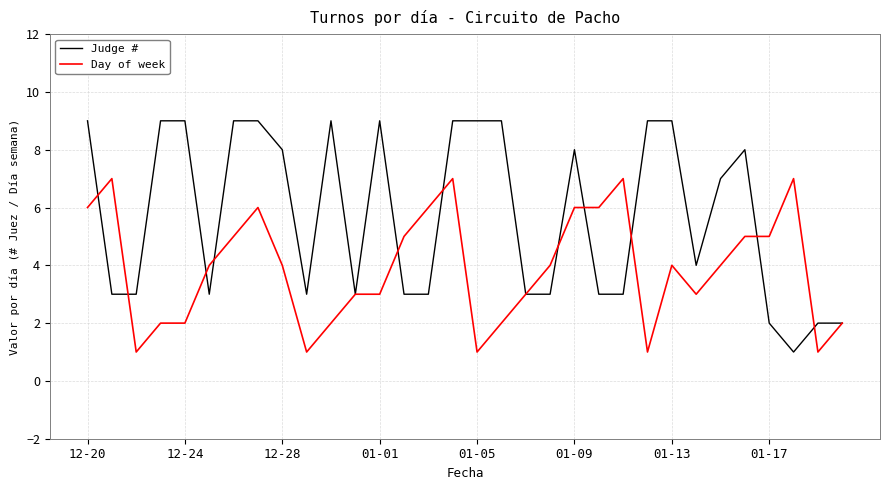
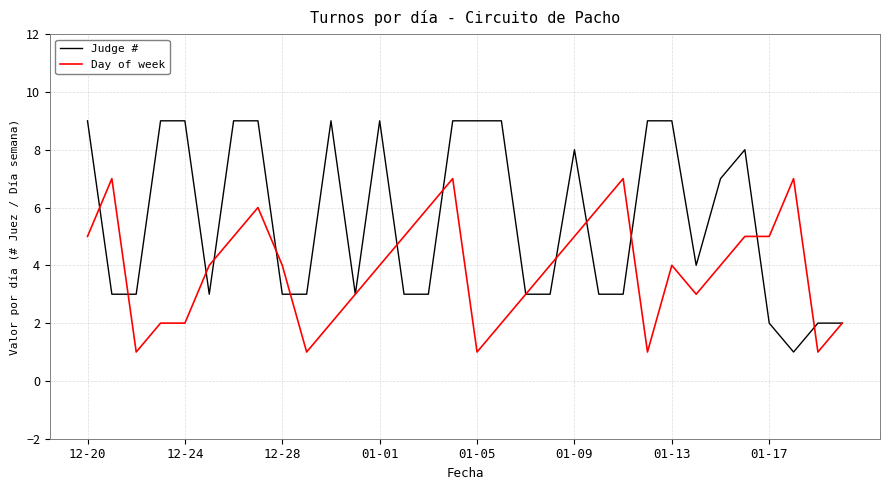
  {
    "Judge #": {
      "12-20": 9,
      "12-24": 9,
-     "12-28": 8,
+     "12-28": 3,
      "01-01": 9,
      "01-05": 9,
      "01-09": 8,
      "01-13": 9,
      "01-17": 2
    },
    "Day of week": {
-     "12-20": 6,
+     "12-20": 5,
      "12-24": 2,
      "12-28": 4,
-     "01-01": 3,
+     "01-01": 4,
      "01-05": 1,
-     "01-09": 6,
+     "01-09": 5,
      "01-13": 4,
      "01-17": 5
    }
  }
